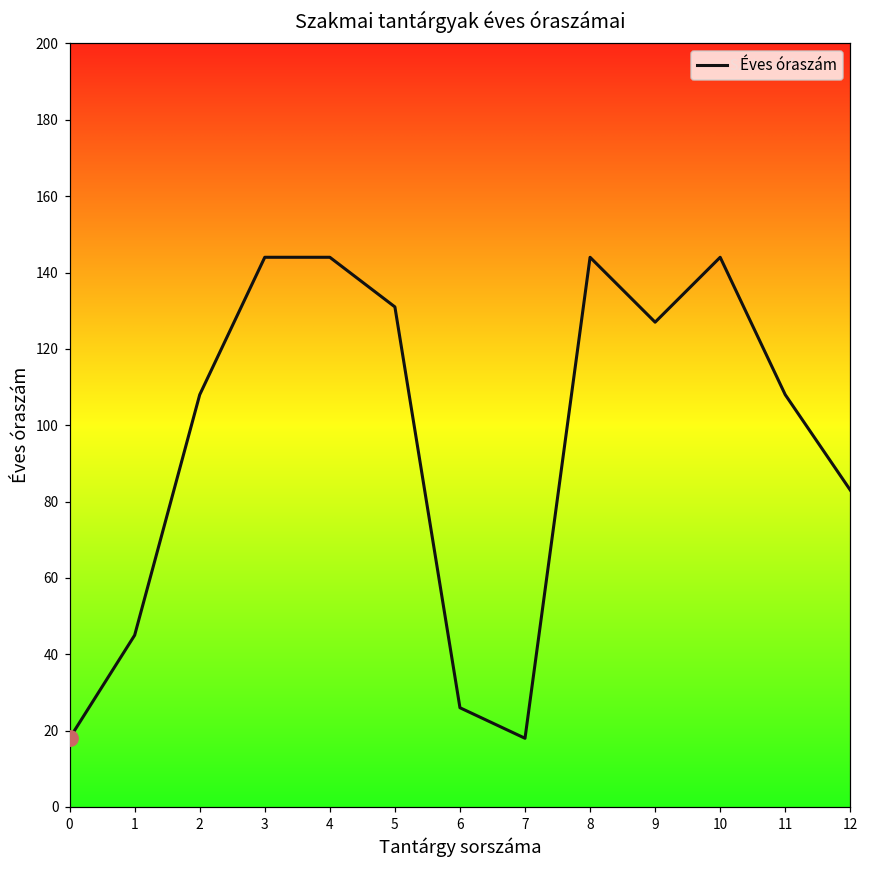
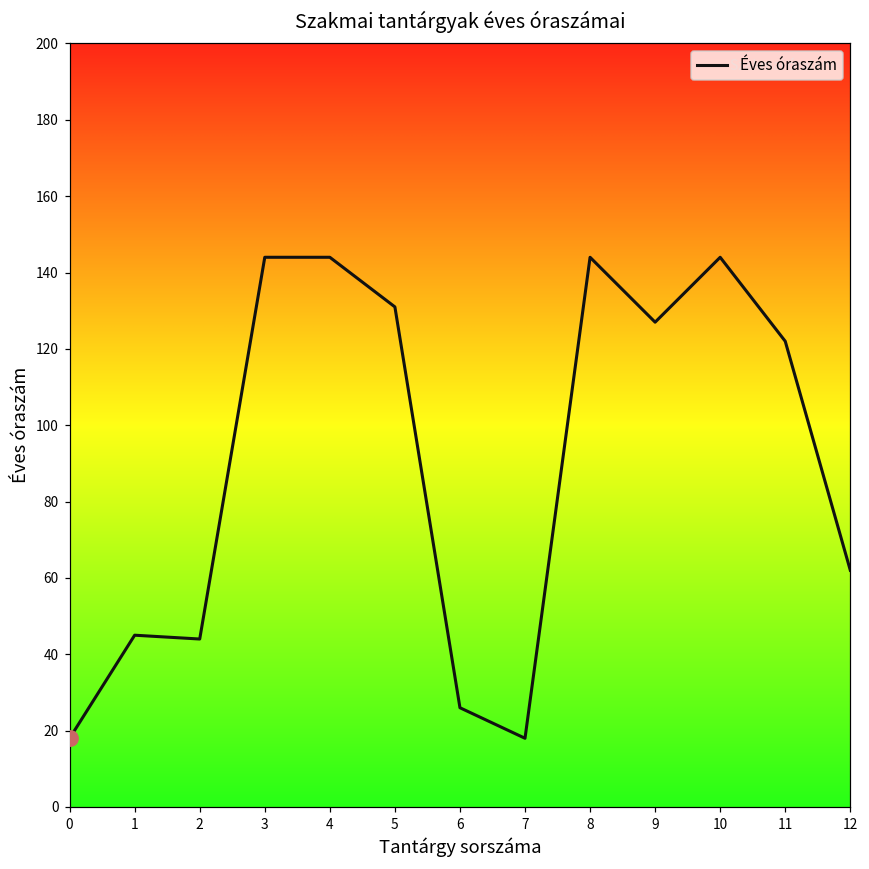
  {
    "Éves óraszám": {
      "1": 45,
-     "2": 108,
+     "2": 44,
      "3": 144,
      "4": 144,
      "5": 131,
      "6": 26,
      "7": 18,
      "8": 144,
      "9": 127,
      "10": 144,
-     "11": 108,
-     "12": 83
+     "11": 122,
+     "12": 62
    }
  }
